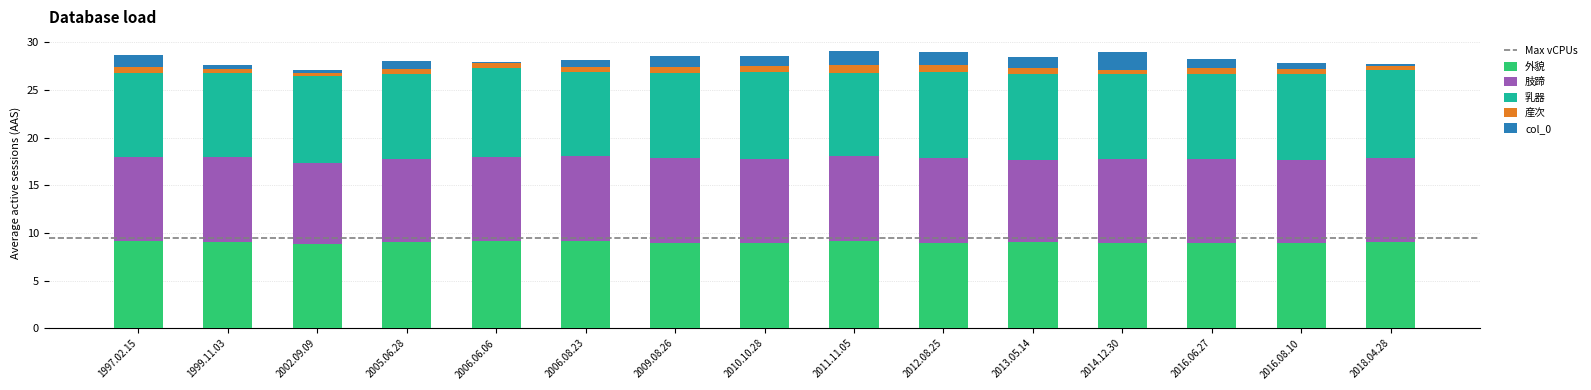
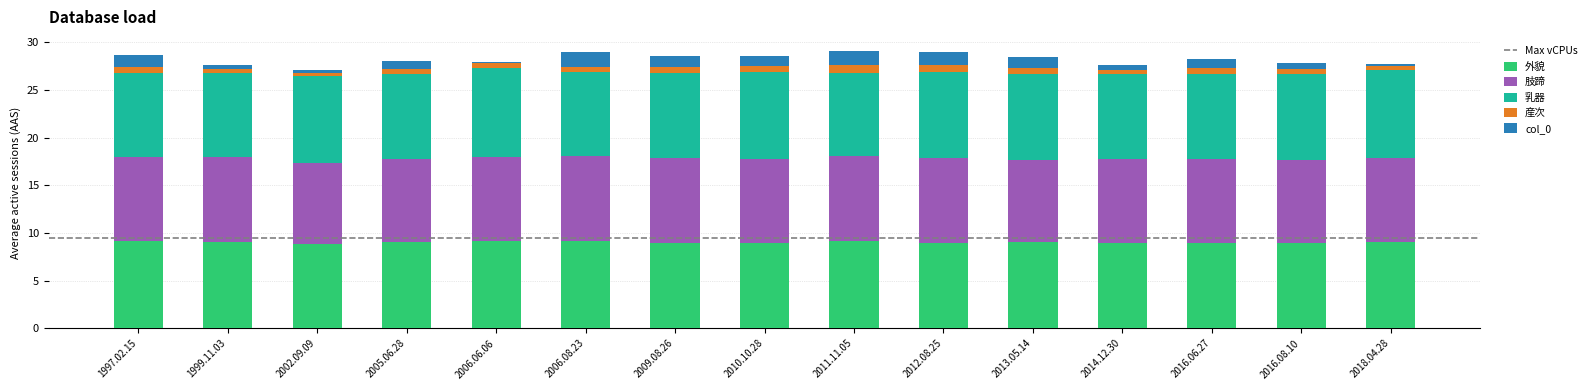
  {
    "肢蹄": {
      "1997.02.15": 9,
      "1999.11.03": 9,
      "2002.09.09": 9,
      "2005.06.28": 9,
      "2006.06.06": 9,
      "2006.08.23": 9,
      "2009.08.26": 9,
      "2010.10.28": 9,
      "2011.11.05": 9,
      "2012.08.25": 9,
      "2013.05.14": 9,
      "2014.12.30": 9,
      "2016.06.27": 9,
      "2016.08.10": 9,
      "2018.04.28": 9
    },
    "産次": {
      "1997.02.15": 1,
      "1999.11.03": 0,
      "2002.09.09": 0,
      "2005.06.28": 1,
      "2006.06.06": 1,
      "2006.08.23": 1,
      "2009.08.26": 1,
      "2010.10.28": 1,
      "2011.11.05": 1,
      "2012.08.25": 1,
      "2013.05.14": 1,
      "2014.12.30": 0,
      "2016.06.27": 1,
      "2016.08.10": 1,
      "2018.04.28": 0
    },
    "col_0": {
      "1997.02.15": 1,
      "1999.11.03": 0,
      "2002.09.09": 0,
      "2005.06.28": 1,
-     "2006.08.23": 1,
+     "2006.08.23": 2,
      "2009.08.26": 1,
      "2010.10.28": 1,
      "2011.11.05": 2,
      "2012.08.25": 1,
      "2013.05.14": 1,
-     "2014.12.30": 2,
+     "2014.12.30": 1,
      "2016.06.27": 1,
      "2016.08.10": 1
    }
  }
